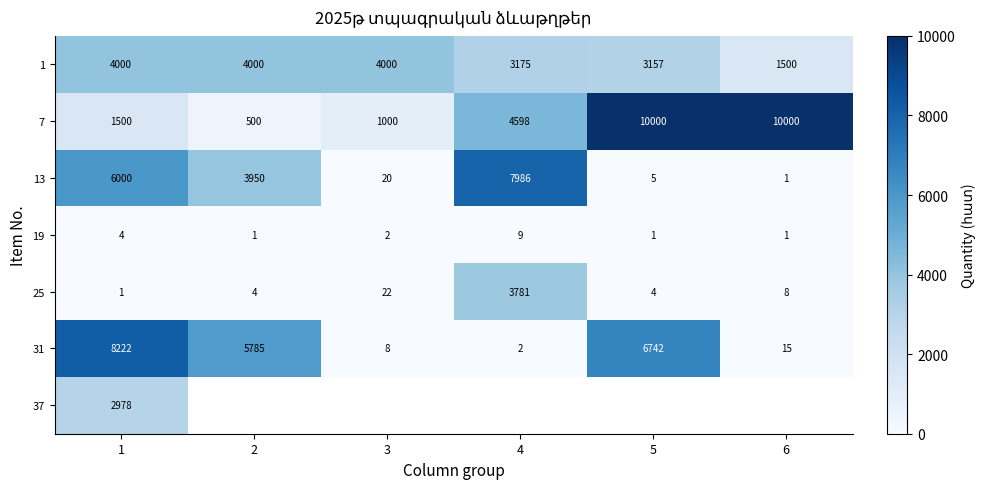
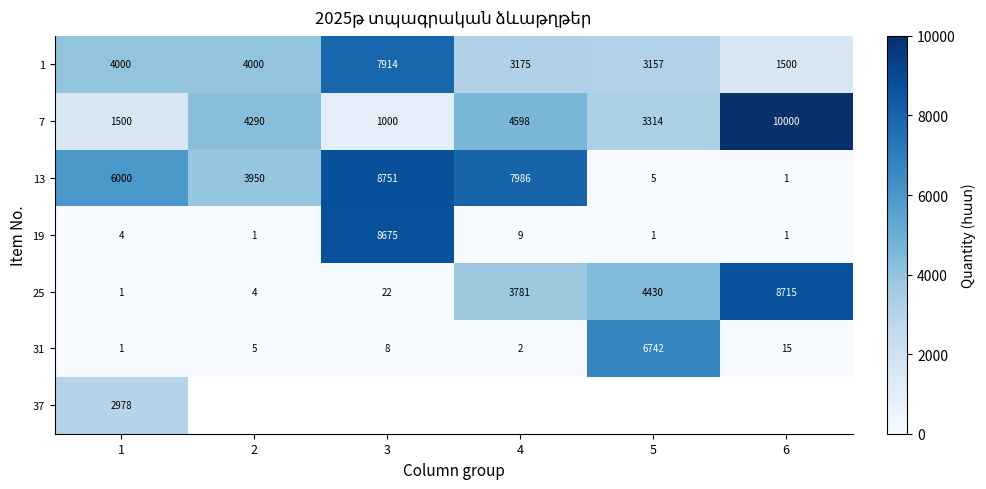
  {
    "1": {
      "1": 4000,
      "2": 4000,
-     "3": 4000,
+     "3": 7914,
      "4": 3175,
      "5": 3157,
      "6": 1500
    },
    "7": {
      "1": 1500,
-     "2": 500,
+     "2": 4290,
      "3": 1000,
      "4": 4598,
-     "5": 10000,
+     "5": 3314,
      "6": 10000
    },
    "13": {
      "1": 6000,
      "2": 3950,
-     "3": 20,
+     "3": 8751,
      "4": 7986,
      "5": 5,
      "6": 1
    },
    "19": {
      "1": 4,
      "2": 1,
-     "3": 2,
+     "3": 8675,
      "4": 9,
      "5": 1,
      "6": 1
    },
    "25": {
      "1": 1,
      "2": 4,
      "3": 22,
      "4": 3781,
-     "5": 4,
-     "6": 8
+     "5": 4430,
+     "6": 8715
    },
    "31": {
-     "1": 8222,
-     "2": 5785,
+     "1": 1,
+     "2": 5,
      "3": 8,
      "4": 2,
      "5": 6742,
      "6": 15
    },
    "37": {
      "1": 2978
    }
  }
